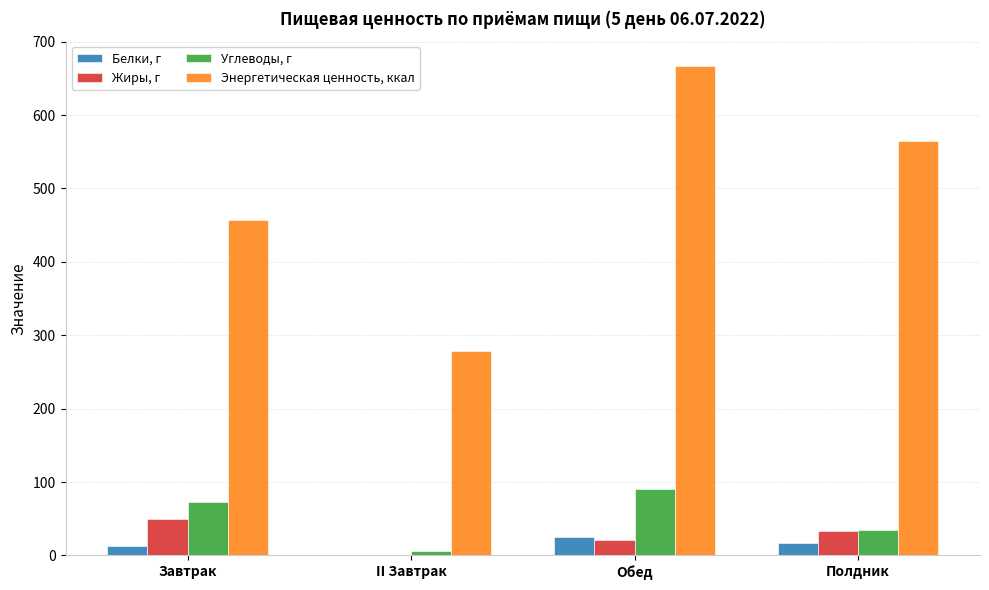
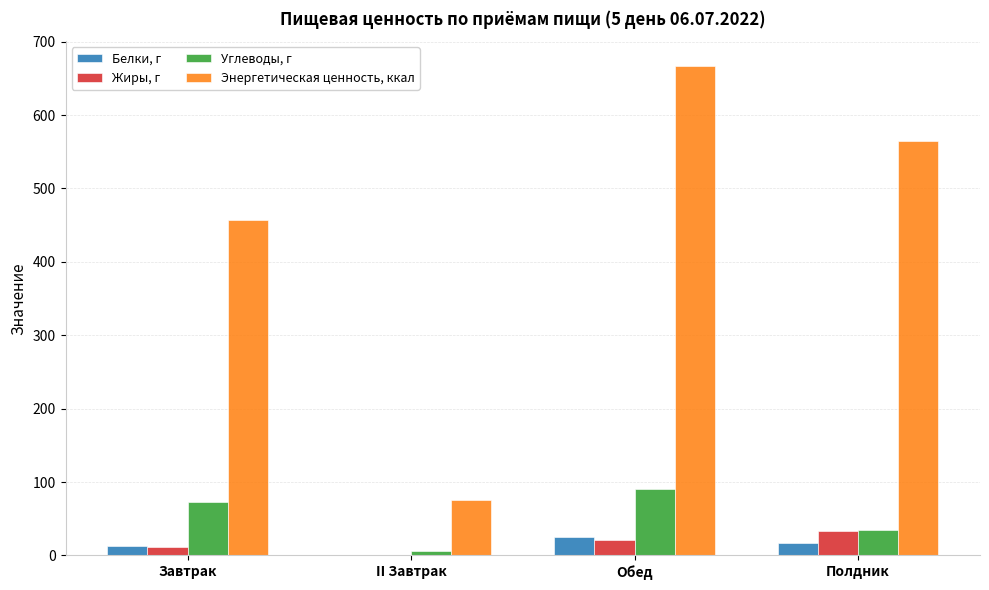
  {
    "Белки, г": {
      "Завтрак": 10,
      "Обед": 30,
      "Полдник": 20
    },
    "Жиры, г": {
-     "Завтрак": 50,
+     "Завтрак": 10,
      "Обед": 20,
      "Полдник": 30
    },
    "Углеводы, г": {
      "Завтрак": 70,
      "II Завтрак": 10,
      "Обед": 90,
      "Полдник": 30
    },
    "Энергетическая ценность, ккал": {
      "Завтрак": 460,
-     "II Завтрак": 280,
+     "II Завтрак": 80,
      "Обед": 670,
      "Полдник": 560
    }
  }
